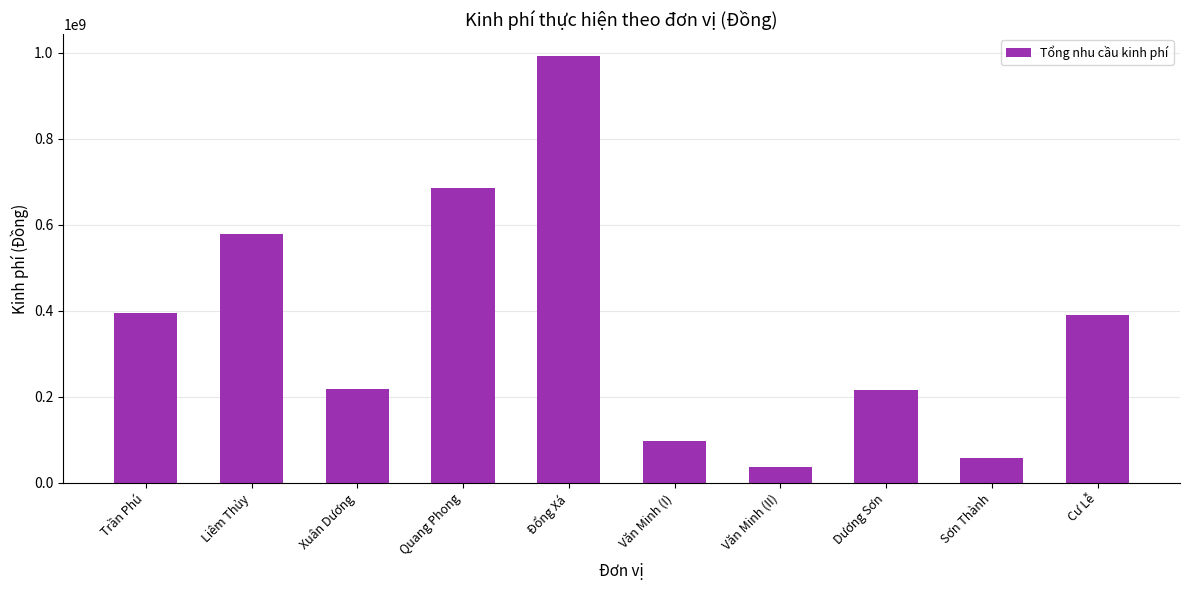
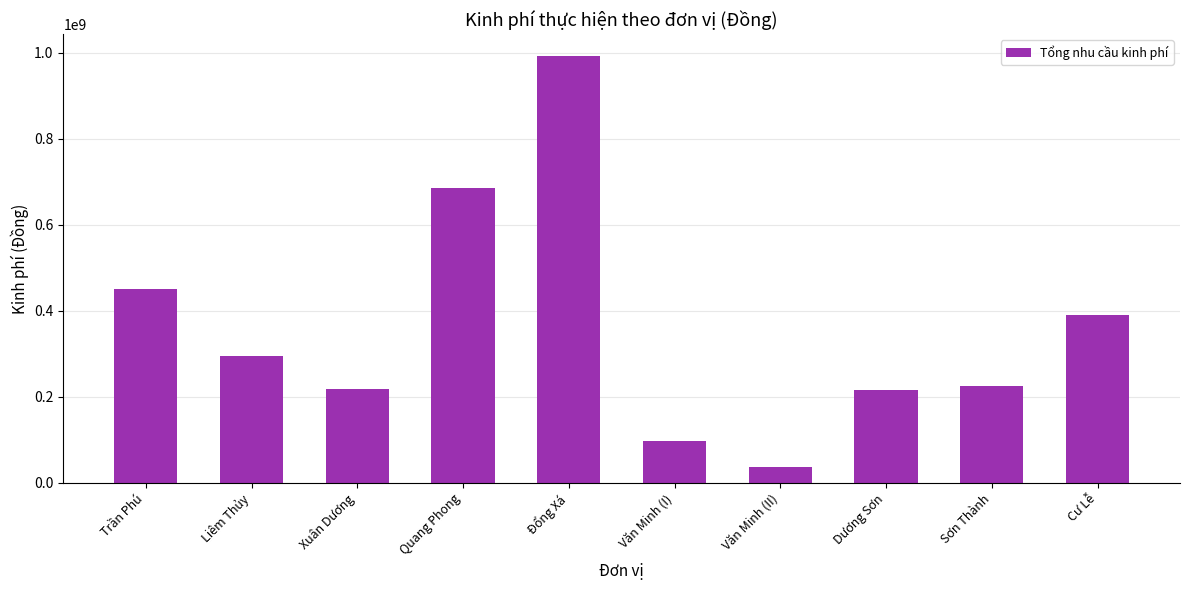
  {
-   "Trần Phú": 390000000,
-   "Liêm Thủy": 580000000,
+   "Trần Phú": 450000000,
+   "Liêm Thủy": 290000000,
    "Xuân Dương": 220000000,
    "Quang Phong": 690000000,
    "Đổng Xá": 990000000,
    "Văn Minh (I)": 100000000,
    "Văn Minh (II)": 40000000,
    "Dương Sơn": 220000000,
-   "Sơn Thành": 60000000,
+   "Sơn Thành": 230000000,
    "Cư Lễ": 390000000
  }
